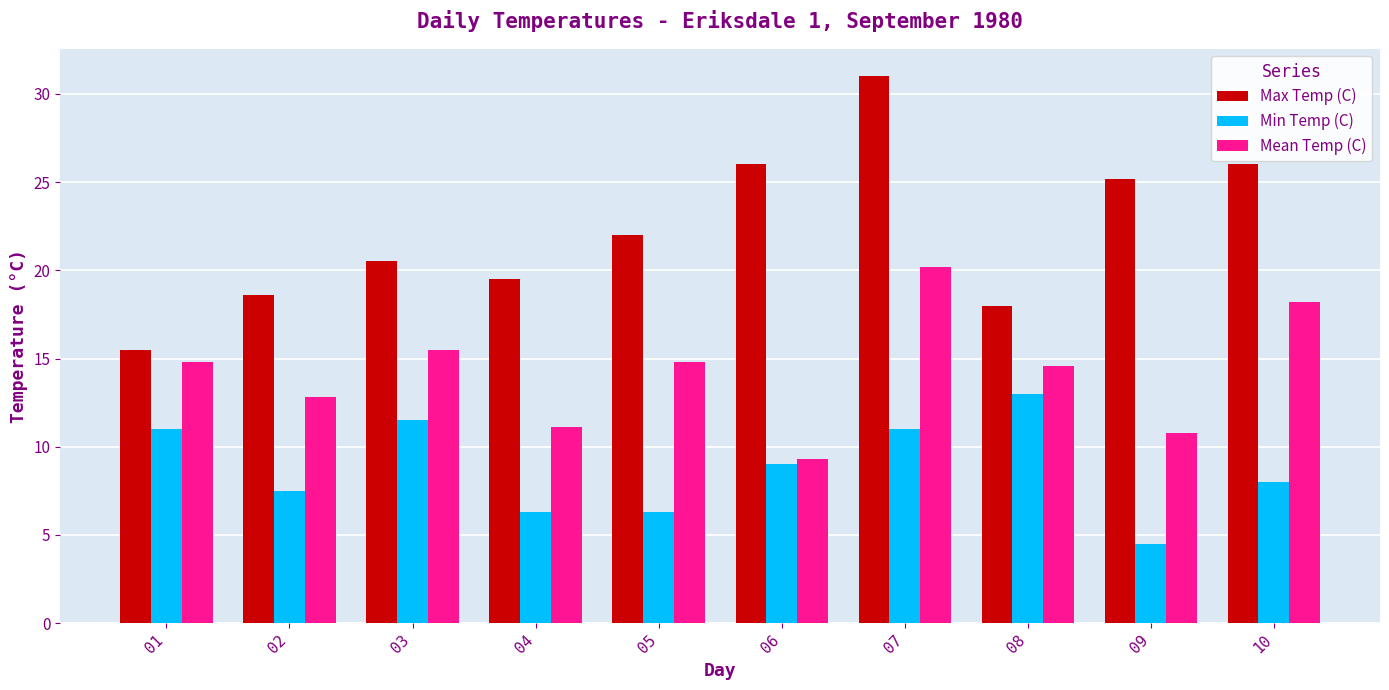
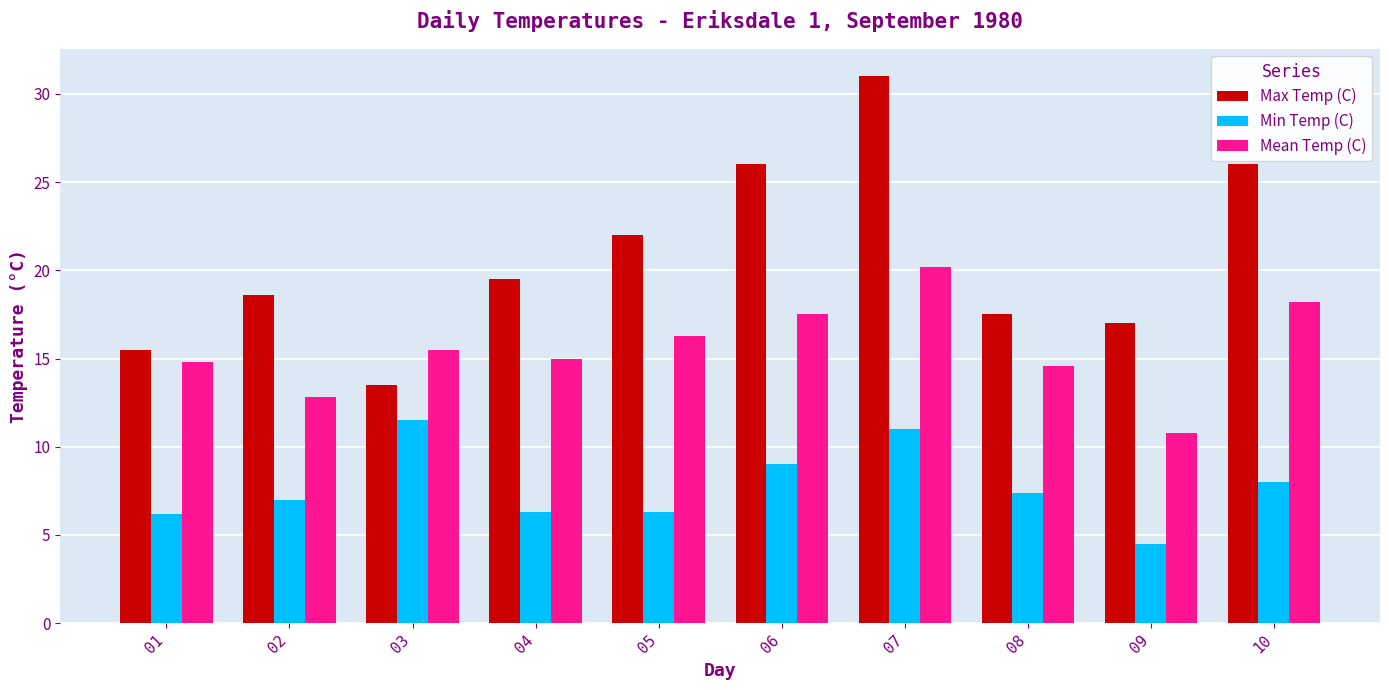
  {
    "Max Temp (C)": {
      "01": 15.5,
      "02": 18.6,
-     "03": 20.5,
+     "03": 13.5,
      "04": 19.5,
      "05": 22.0,
      "06": 26.0,
      "07": 31.0,
-     "08": 18.0,
-     "09": 25.2,
+     "08": 17.5,
+     "09": 17.0,
      "10": 26.0
    },
    "Min Temp (C)": {
-     "01": 11.0,
-     "02": 7.5,
+     "01": 6.2,
+     "02": 7.0,
      "03": 11.5,
      "04": 6.3,
      "05": 6.3,
      "06": 9.0,
      "07": 11.0,
-     "08": 13.0,
+     "08": 7.4,
      "09": 4.5,
      "10": 8.0
    },
    "Mean Temp (C)": {
      "01": 14.8,
      "02": 12.8,
      "03": 15.5,
-     "04": 11.1,
-     "05": 14.8,
-     "06": 9.3,
+     "04": 15.0,
+     "05": 16.3,
+     "06": 17.5,
      "07": 20.2,
      "08": 14.6,
      "09": 10.8,
      "10": 18.2
    }
  }
